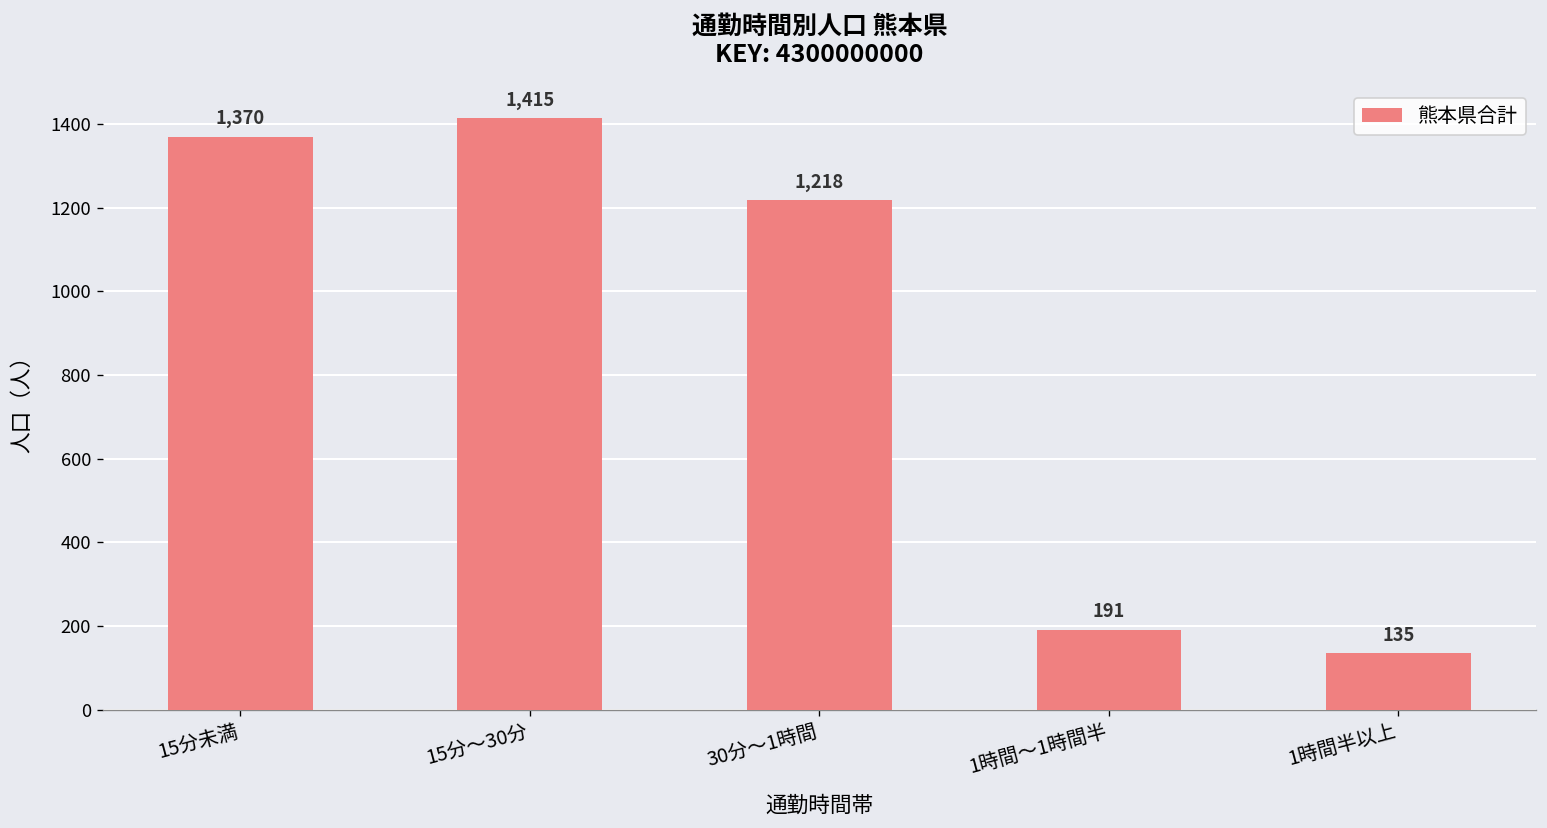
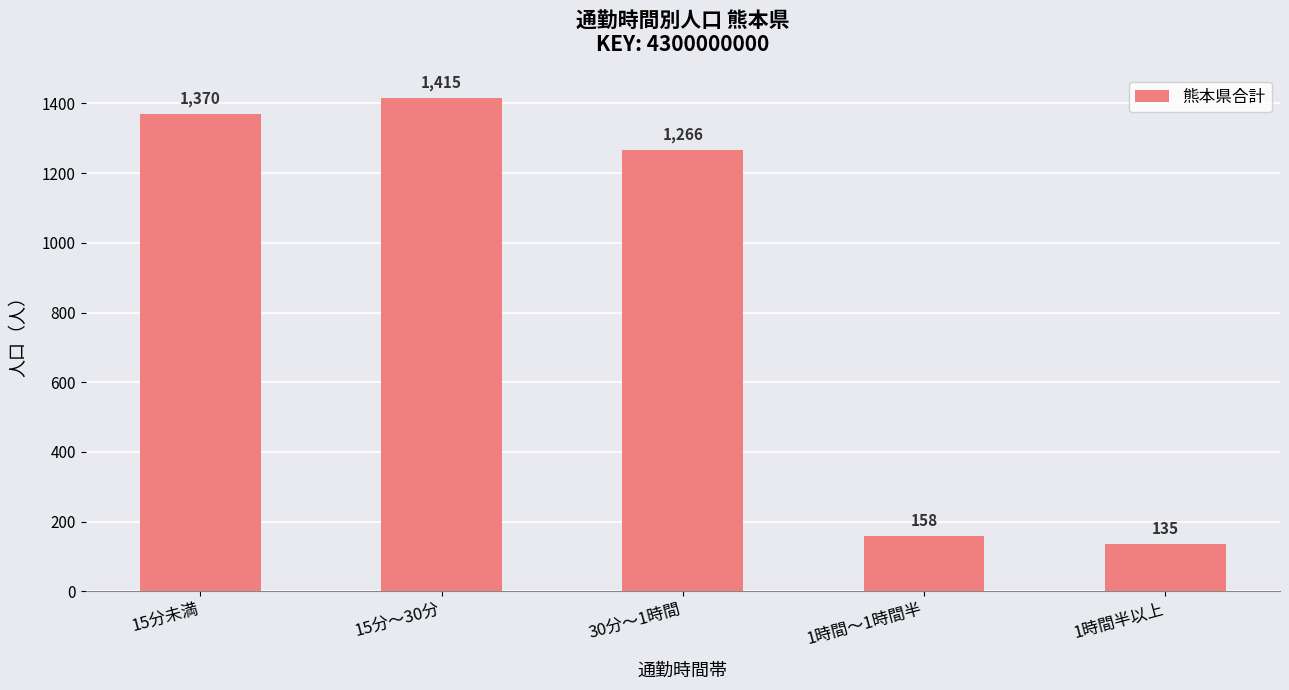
  {
    "15分未満": "1,370",
    "15分～30分": "1,415",
-   "30分～1時間": "1,218",
-   "1時間～1時間半": "191",
+   "30分～1時間": "1,266",
+   "1時間～1時間半": "158",
    "1時間半以上": "135"
  }
